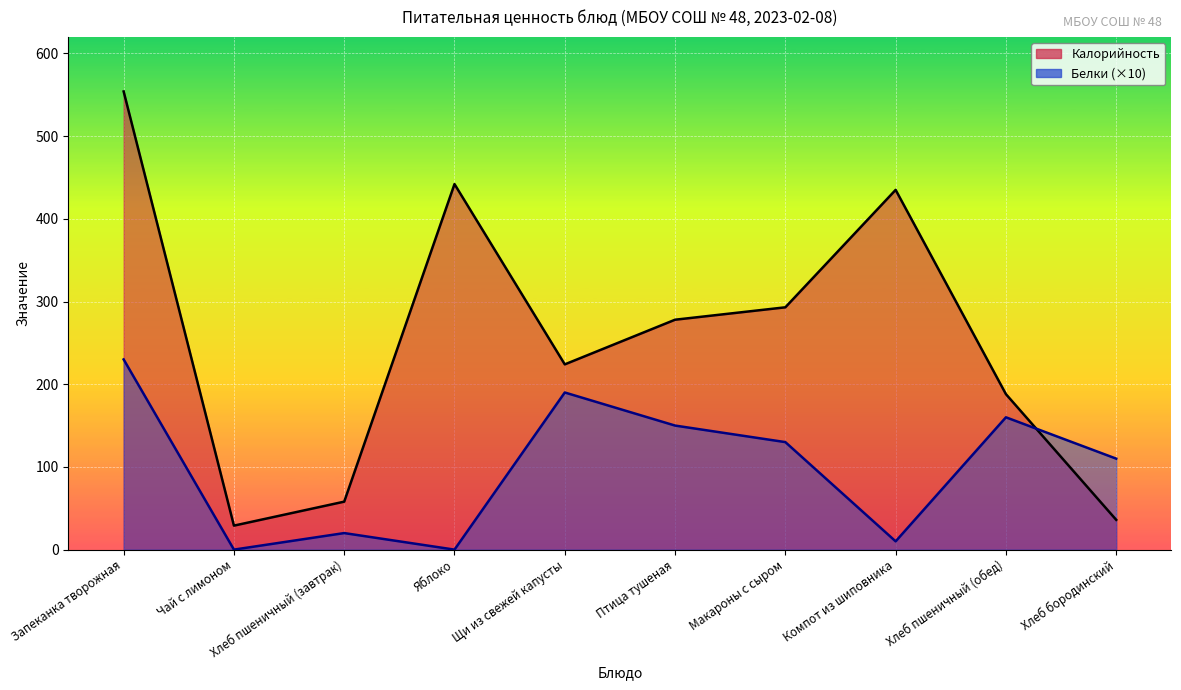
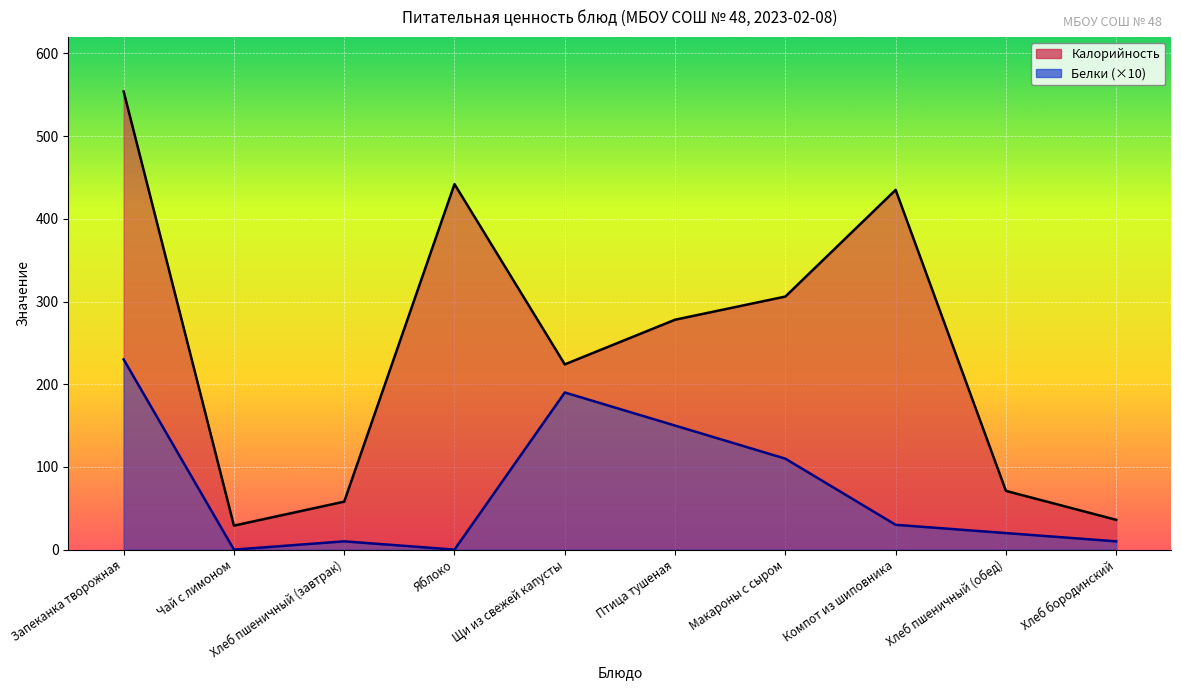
  {
    "Калорийность": {
      "Запеканка творожная": 550,
      "Чай с лимоном": 30,
      "Хлеб пшеничный (завтрак)": 60,
      "Яблоко": 440,
      "Щи из свежей капусты": 220,
      "Птица тушеная": 280,
-     "Макароны с сыром": 290,
+     "Макароны с сыром": 310,
      "Компот из шиповника": 440,
-     "Хлеб пшеничный (обед)": 190,
+     "Хлеб пшеничный (обед)": 70,
      "Хлеб бородинский": 40
    },
    "Белки (×10)": {
      "Запеканка творожная": 230,
      "Чай с лимоном": 0,
-     "Хлеб пшеничный (завтрак)": 20,
+     "Хлеб пшеничный (завтрак)": 10,
      "Яблоко": 0,
      "Щи из свежей капусты": 190,
      "Птица тушеная": 150,
-     "Макароны с сыром": 130,
-     "Компот из шиповника": 10,
-     "Хлеб пшеничный (обед)": 160,
-     "Хлеб бородинский": 110
+     "Макароны с сыром": 110,
+     "Компот из шиповника": 30,
+     "Хлеб пшеничный (обед)": 20,
+     "Хлеб бородинский": 10
    }
  }
